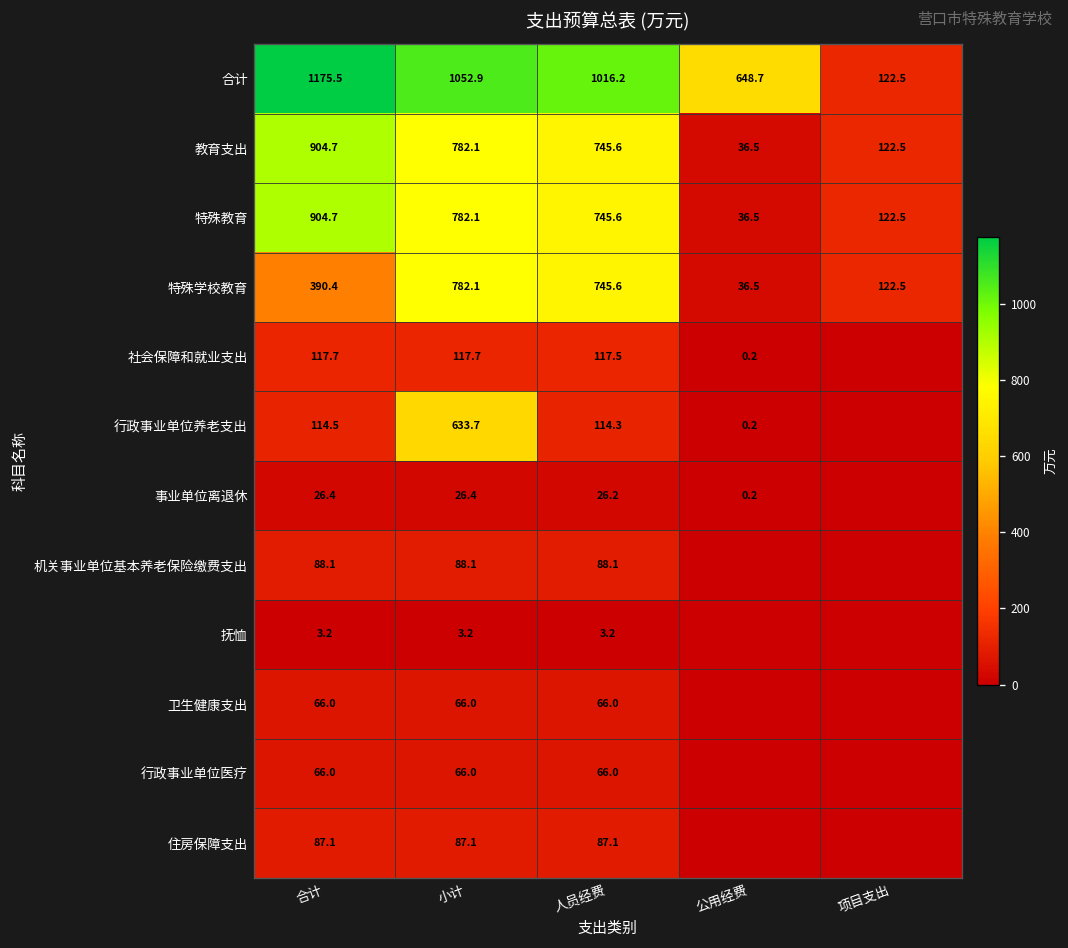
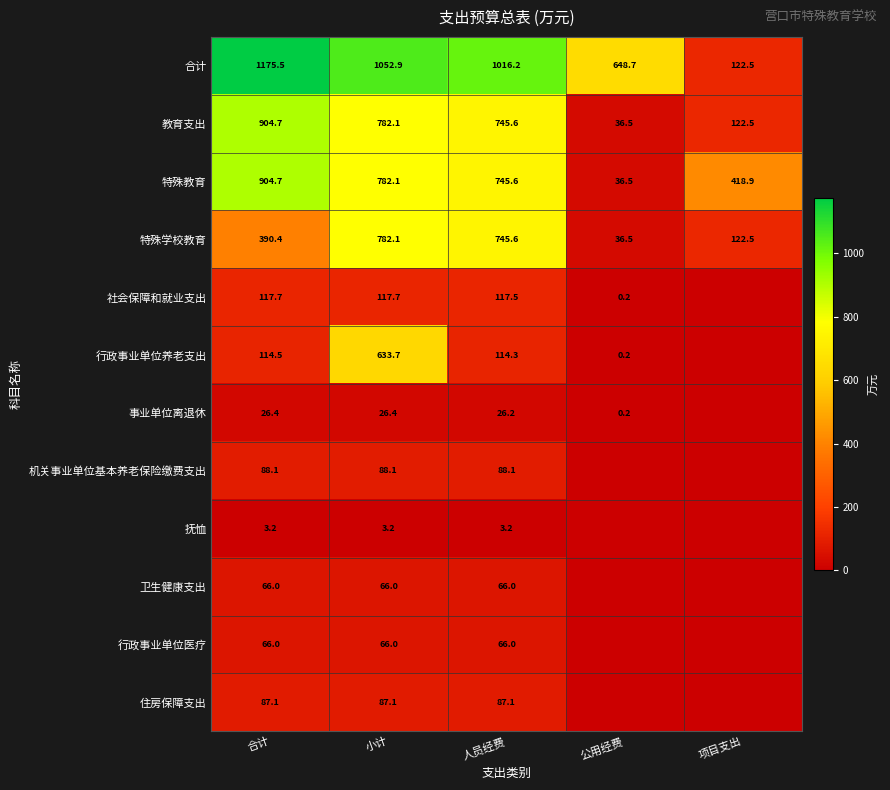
  {
    "合计": {
      "合计": 1175.5,
      "小计": 1052.9,
      "人员经费": 1016.2,
      "公用经费": 648.7,
      "项目支出": 122.5
    },
    "教育支出": {
      "合计": 904.7,
      "小计": 782.1,
      "人员经费": 745.6,
      "公用经费": 36.5,
      "项目支出": 122.5
    },
    "特殊教育": {
      "合计": 904.7,
      "小计": 782.1,
      "人员经费": 745.6,
      "公用经费": 36.5,
-     "项目支出": 122.5
+     "项目支出": 418.9
    },
    "特殊学校教育": {
      "合计": 390.4,
      "小计": 782.1,
      "人员经费": 745.6,
      "公用经费": 36.5,
      "项目支出": 122.5
    },
    "社会保障和就业支出": {
      "合计": 117.7,
      "小计": 117.7,
      "人员经费": 117.5,
      "公用经费": 0.2
    },
    "行政事业单位养老支出": {
      "合计": 114.5,
      "小计": 633.7,
      "人员经费": 114.3,
      "公用经费": 0.2
    },
    "事业单位离退休": {
      "合计": 26.4,
      "小计": 26.4,
      "人员经费": 26.2,
      "公用经费": 0.2
    },
    "机关事业单位基本养老保险缴费支出": {
      "合计": 88.1,
      "小计": 88.1,
      "人员经费": 88.1
    },
    "抚恤": {
      "合计": 3.2,
      "小计": 3.2,
      "人员经费": 3.2
    },
    "卫生健康支出": {
      "合计": 66.0,
      "小计": 66.0,
      "人员经费": 66.0
    },
    "行政事业单位医疗": {
      "合计": 66.0,
      "小计": 66.0,
      "人员经费": 66.0
    },
    "住房保障支出": {
      "合计": 87.1,
      "小计": 87.1,
      "人员经费": 87.1
    }
  }
